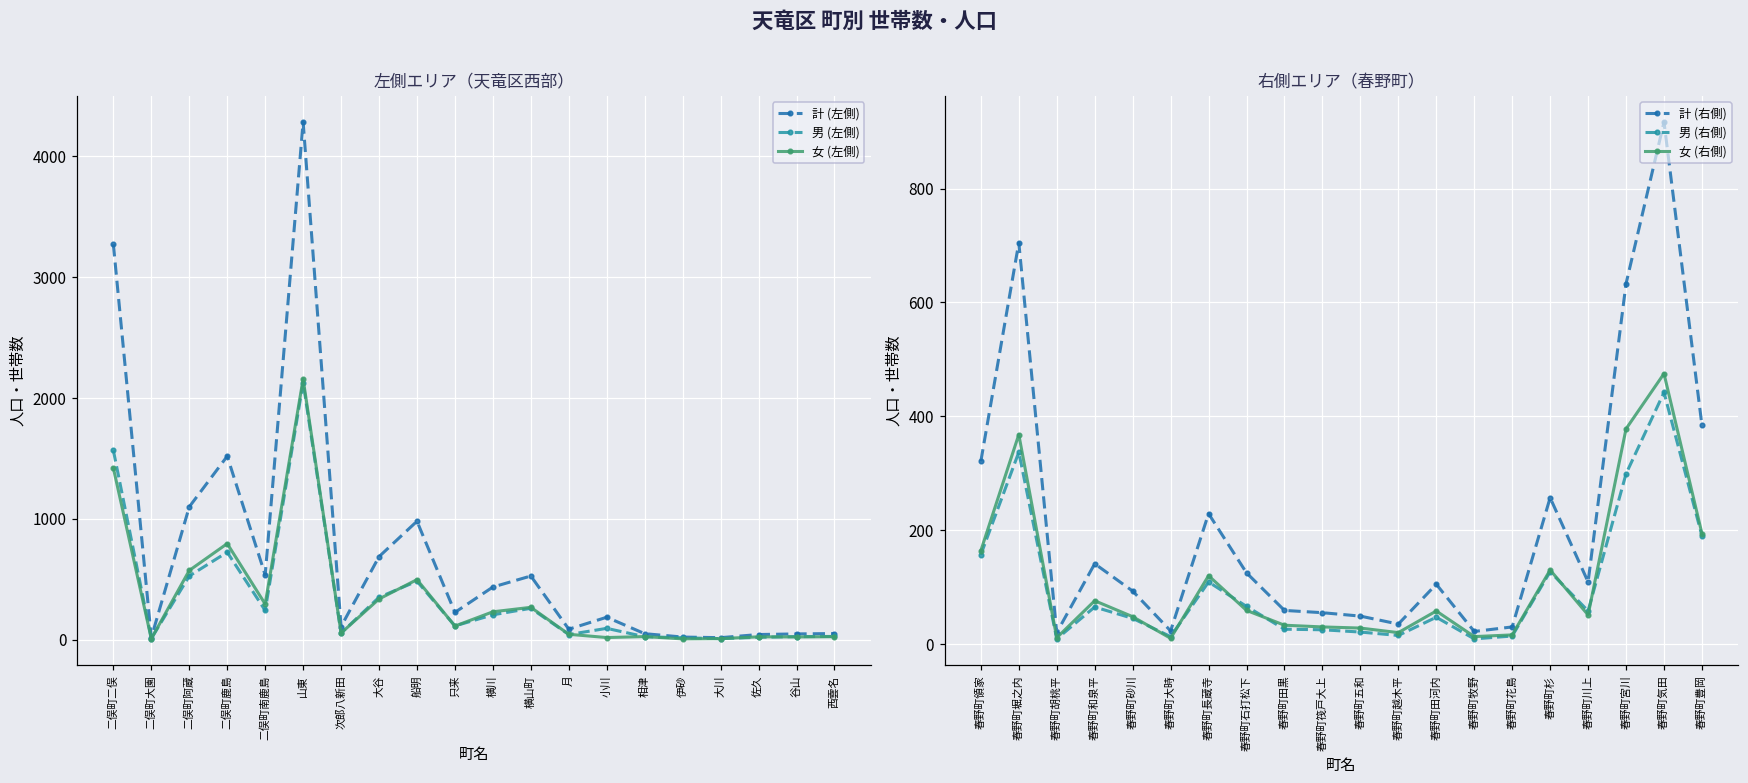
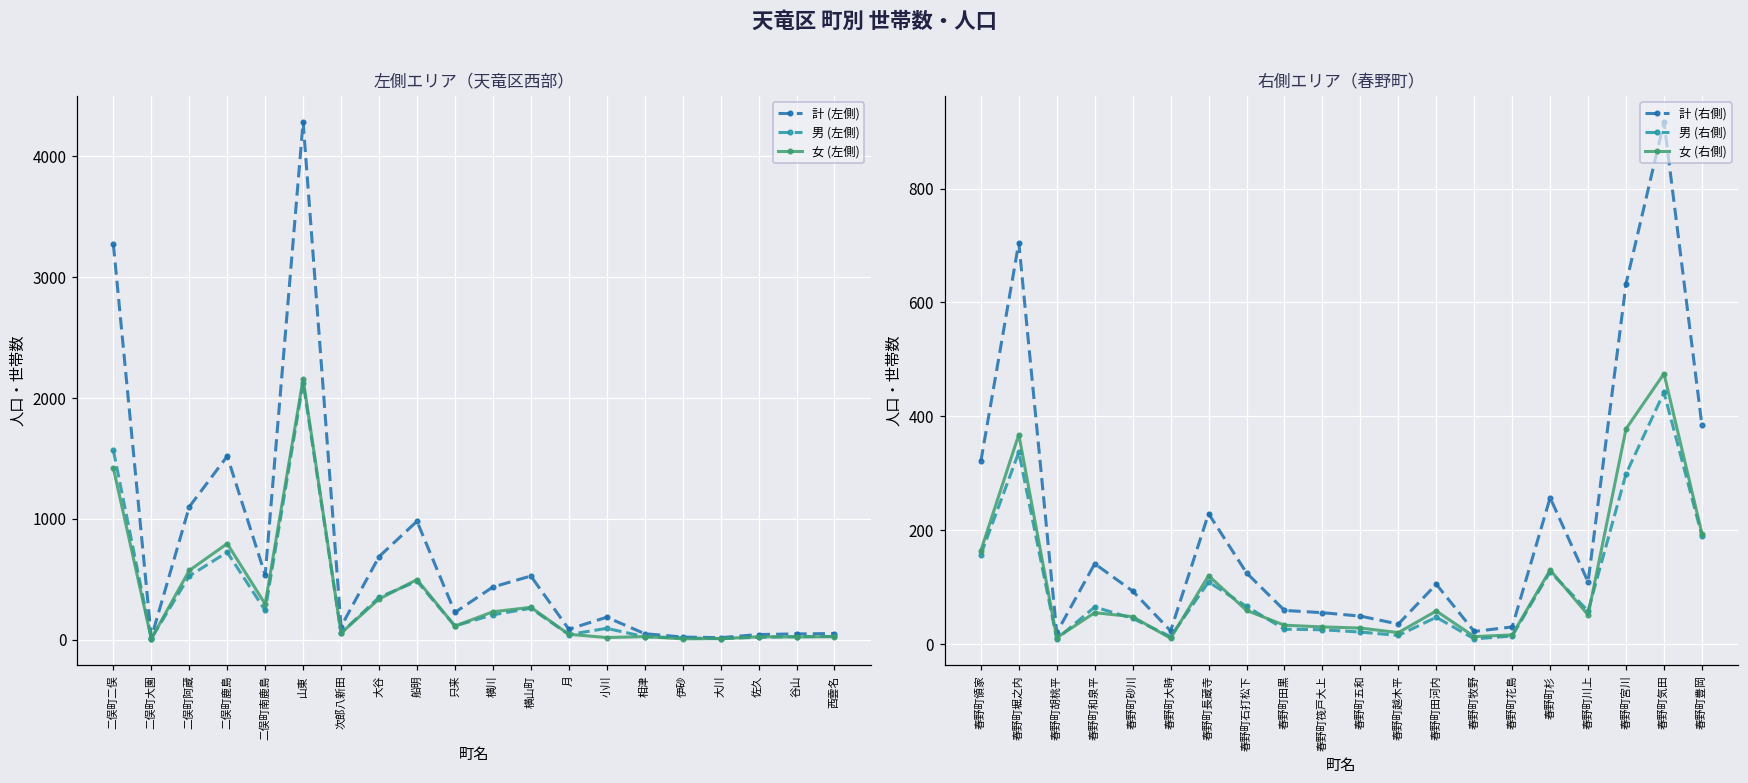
  {
    "左側エリア（天竜区西部）": {
      "女 (左側)": {
        "二俣町二俣": 1420,
        "二俣町阿蔵": 570,
        "二俣町鹿島": 790,
        "二俣町南鹿島": 290,
        "山東": 2160,
        "横川": 230,
        "小川": 20
      }
    },
    "右側エリア（春野町）": {
      "女 (右側)": {
        "春野町領家": 160,
        "春野町堀之内": 370,
-       "春野町和泉平": 80,
+       "春野町和泉平": 60,
        "春野町長蔵寺": 120,
        "春野町石打松下": 60,
        "春野町田黒": 30,
        "春野町筏戸大上": 30,
        "春野町五和": 30,
        "春野町越木平": 20,
        "春野町田河内": 60,
        "春野町川上": 50,
        "春野町宮川": 380,
        "春野町気田": 480
      }
    }
  }
